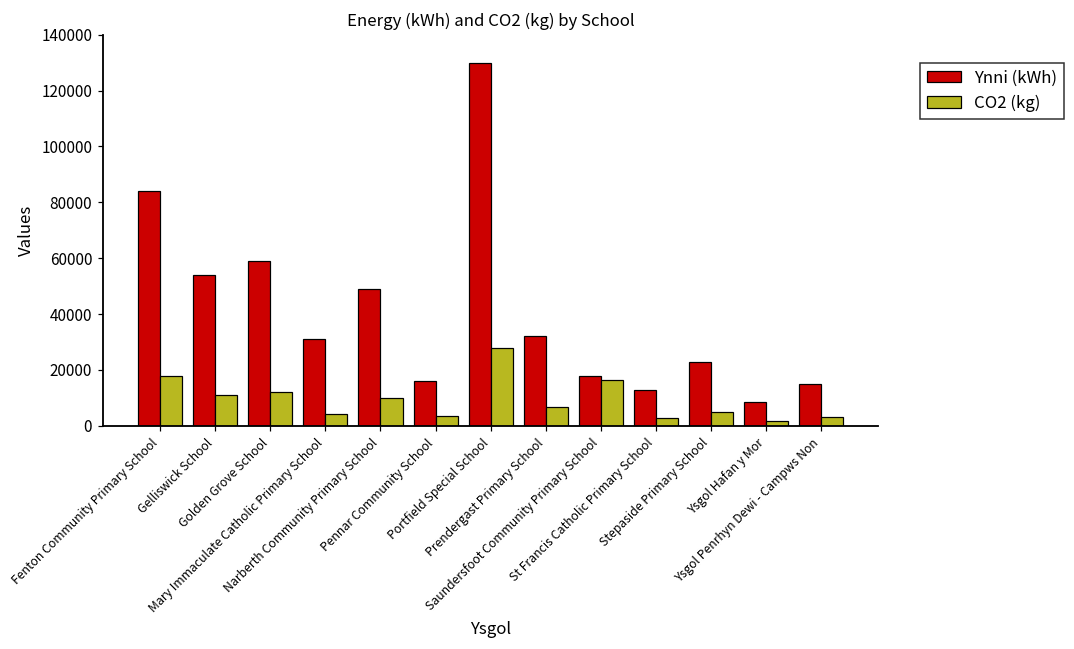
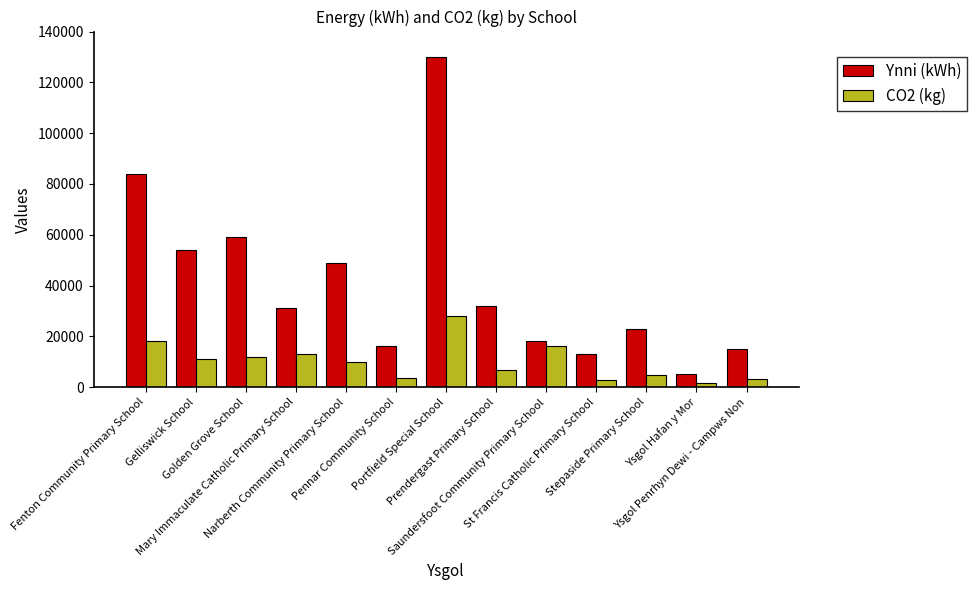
  {
    "Ynni (kWh)": {
      "Fenton Community Primary School": 84000,
      "Gelliswick School": 54000,
      "Golden Grove School": 59000,
      "Mary Immaculate Catholic Primary School": 31000,
      "Narberth Community Primary School": 49000,
      "Pennar Community School": 16000,
      "Portfield Special School": 130000,
      "Prendergast Primary School": 32000,
      "Saundersfoot Community Primary School": 18000,
      "St Francis Catholic Primary School": 13000,
      "Stepaside Primary School": 23000,
-     "Ysgol Hafan y Mor": 8000,
+     "Ysgol Hafan y Mor": 5000,
      "Ysgol Penrhyn Dewi - Campws Non": 15000
    },
    "CO2 (kg)": {
      "Fenton Community Primary School": 18000,
      "Gelliswick School": 11000,
      "Golden Grove School": 12000,
-     "Mary Immaculate Catholic Primary School": 4000,
+     "Mary Immaculate Catholic Primary School": 13000,
      "Narberth Community Primary School": 10000,
      "Pennar Community School": 3000,
      "Portfield Special School": 28000,
      "Prendergast Primary School": 7000,
      "Saundersfoot Community Primary School": 16000,
      "St Francis Catholic Primary School": 3000,
      "Stepaside Primary School": 5000,
      "Ysgol Hafan y Mor": 2000,
      "Ysgol Penrhyn Dewi - Campws Non": 3000
    }
  }
